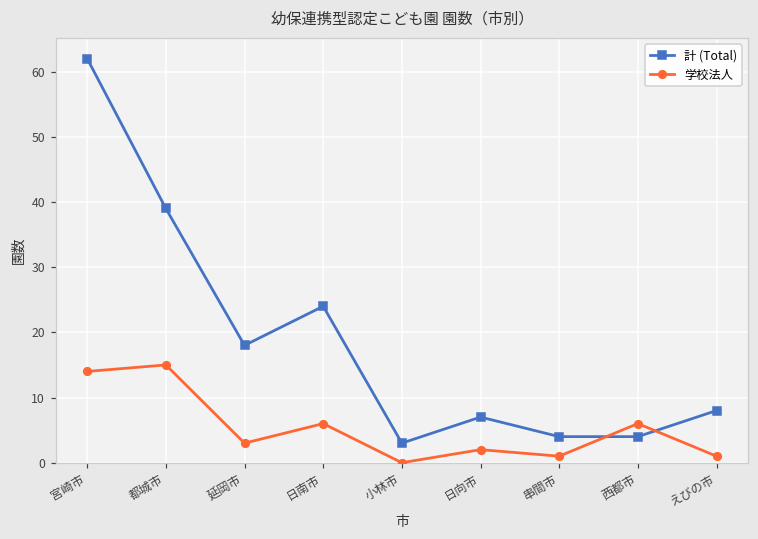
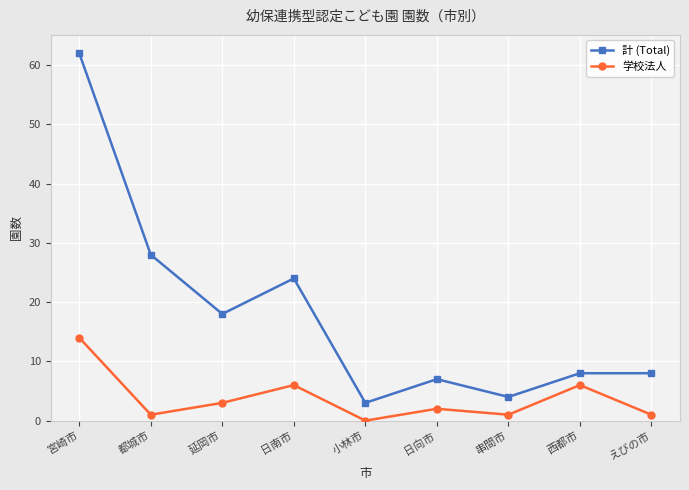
  {
    "計 (Total)": {
      "宮崎市": 62,
-     "都城市": 39,
+     "都城市": 28,
      "延岡市": 18,
      "日南市": 24,
      "小林市": 3,
      "日向市": 7,
      "串間市": 4,
-     "西都市": 4,
+     "西都市": 8,
      "えびの市": 8
    },
    "学校法人": {
      "宮崎市": 14,
-     "都城市": 15,
+     "都城市": 1,
      "延岡市": 3,
      "日南市": 6,
      "小林市": 0,
      "日向市": 2,
      "串間市": 1,
      "西都市": 6,
      "えびの市": 1
    }
  }
